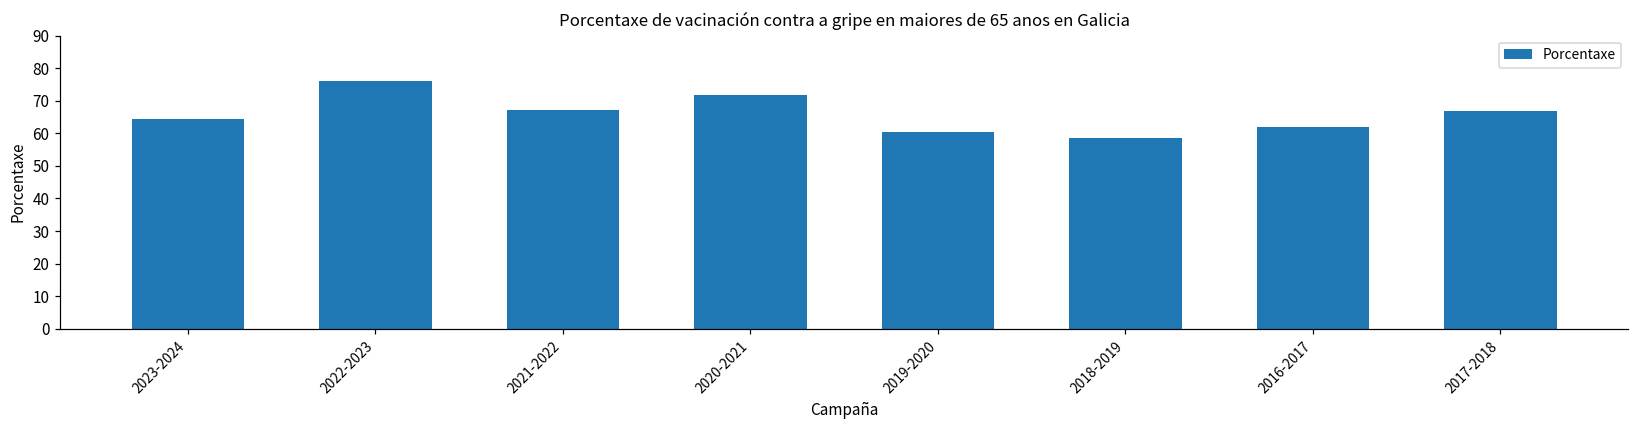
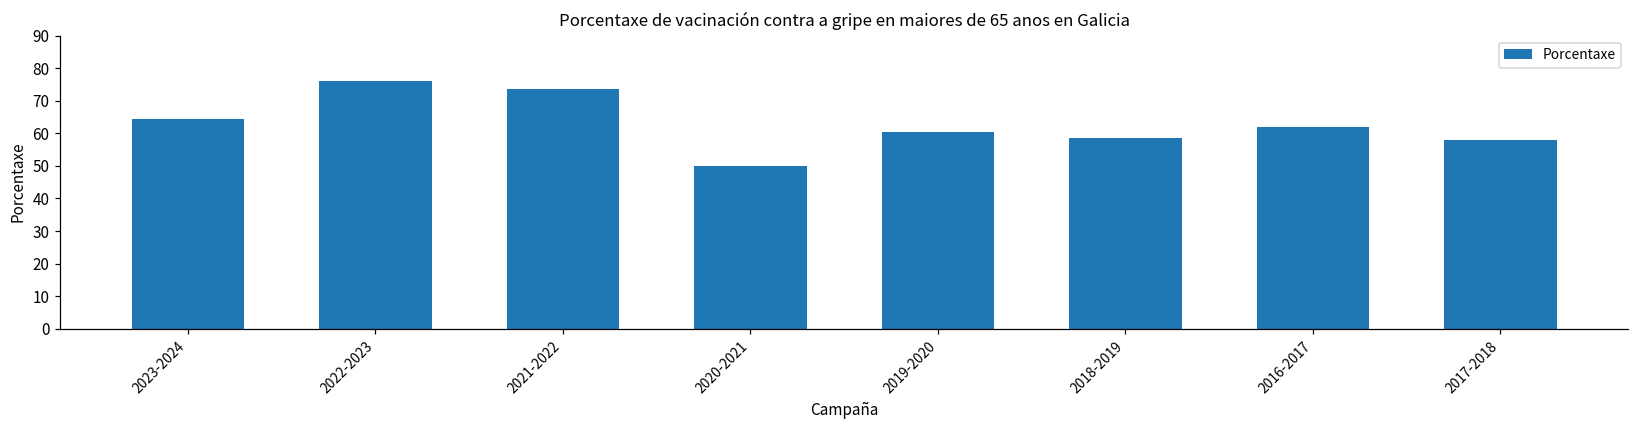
  {
    "2023-2024": 65,
    "2022-2023": 76,
-   "2021-2022": 67,
-   "2020-2021": 72,
+   "2021-2022": 74,
+   "2020-2021": 50,
    "2019-2020": 60,
    "2018-2019": 59,
    "2016-2017": 62,
-   "2017-2018": 67
+   "2017-2018": 58
  }
